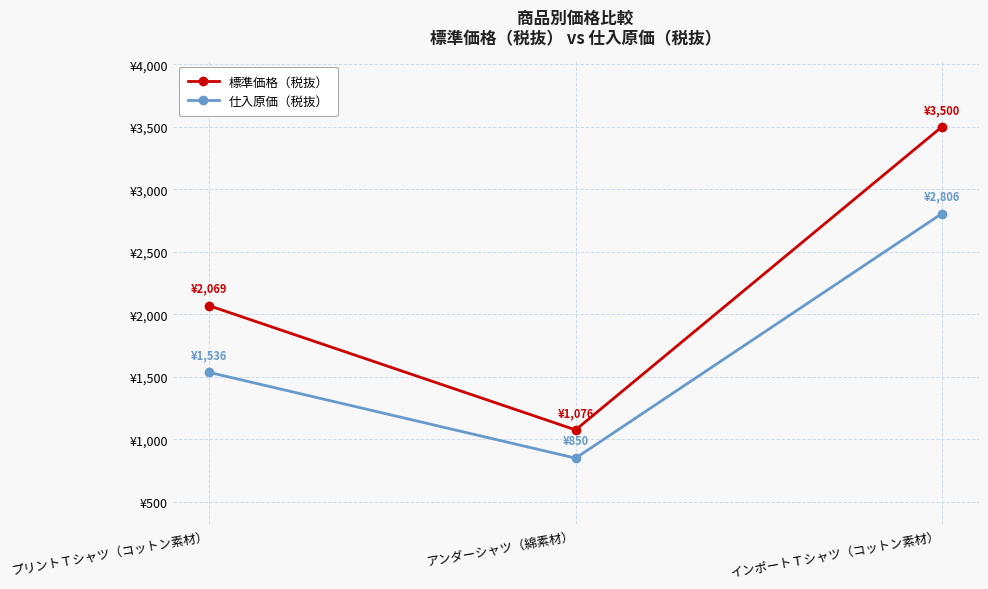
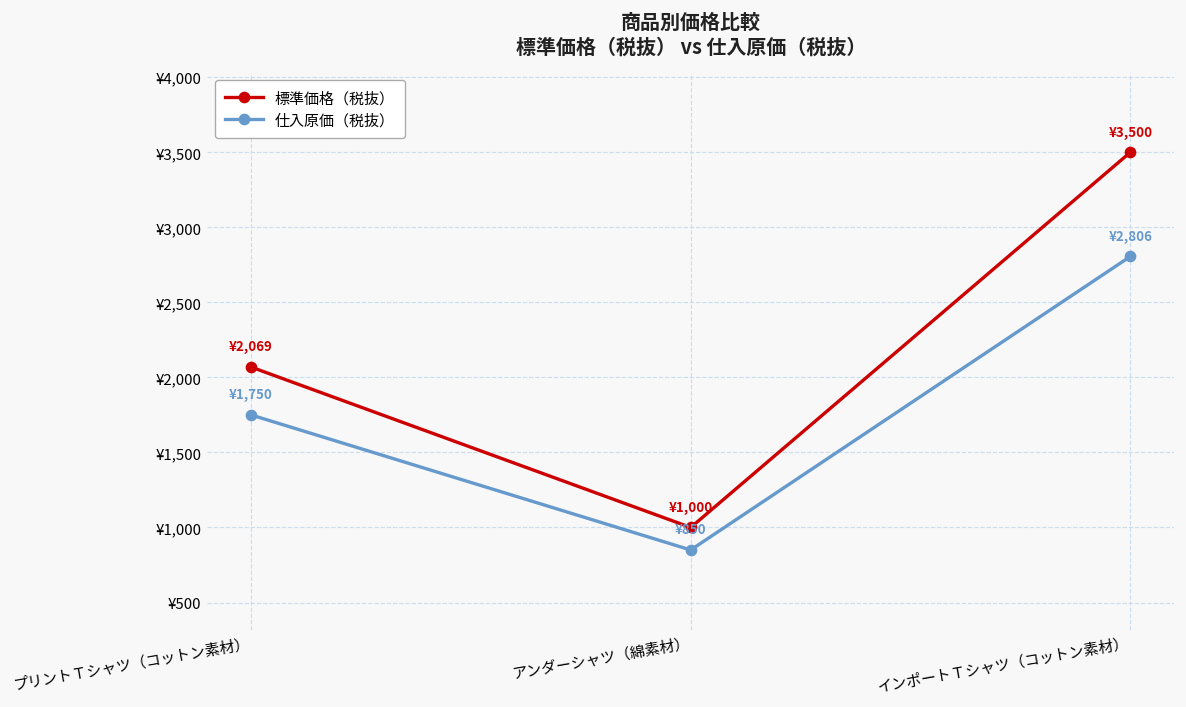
  {
    "標準価格（税抜）": {
      "プリントＴシャツ（コットン素材）": "¥2,069",
-     "アンダーシャツ（綿素材）": "¥1,076",
+     "アンダーシャツ（綿素材）": "¥1,000",
      "インポートＴシャツ（コットン素材）": "¥3,500"
    },
    "仕入原価（税抜）": {
-     "プリントＴシャツ（コットン素材）": "¥1,536",
+     "プリントＴシャツ（コットン素材）": "¥1,750",
      "アンダーシャツ（綿素材）": "¥850",
      "インポートＴシャツ（コットン素材）": "¥2,806"
    }
  }
